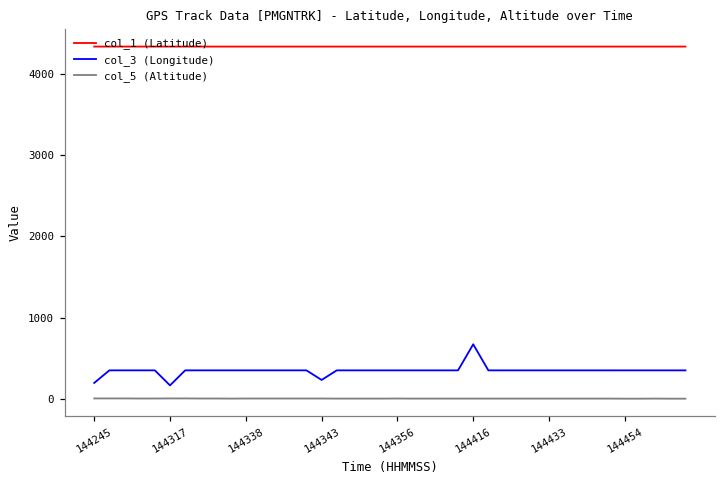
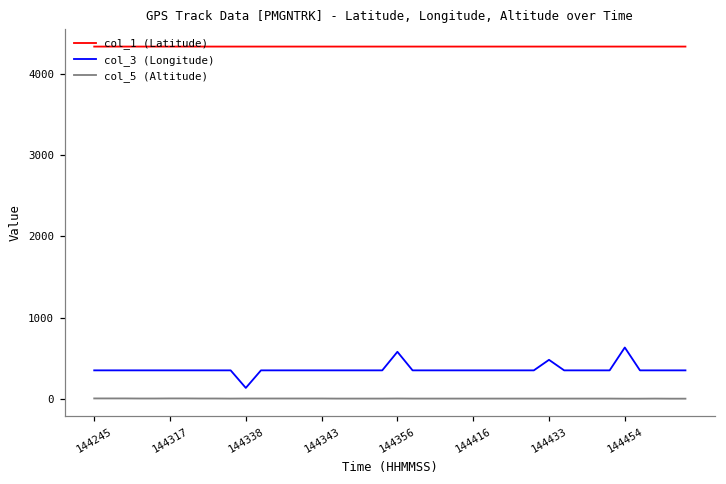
  {
    "col_1 (Latitude)": {
      "144245": 4300,
      "144317": 4300,
      "144338": 4300,
      "144343": 4300,
      "144356": 4300,
      "144416": 4300,
      "144433": 4300,
      "144454": 4300
    },
    "col_3 (Longitude)": {
-     "144245": 200,
-     "144317": 200,
-     "144338": 400,
-     "144343": 200,
-     "144356": 400,
-     "144416": 700,
-     "144433": 400,
-     "144454": 400
+     "144245": 400,
+     "144317": 400,
+     "144338": 100,
+     "144343": 400,
+     "144356": 600,
+     "144416": 400,
+     "144433": 500,
+     "144454": 600
    },
    "col_5 (Altitude)": {
      "144245": 0,
      "144317": 0,
      "144338": 0,
      "144343": 0,
      "144356": 0,
      "144416": 0,
      "144433": 0,
      "144454": 0
    }
  }
